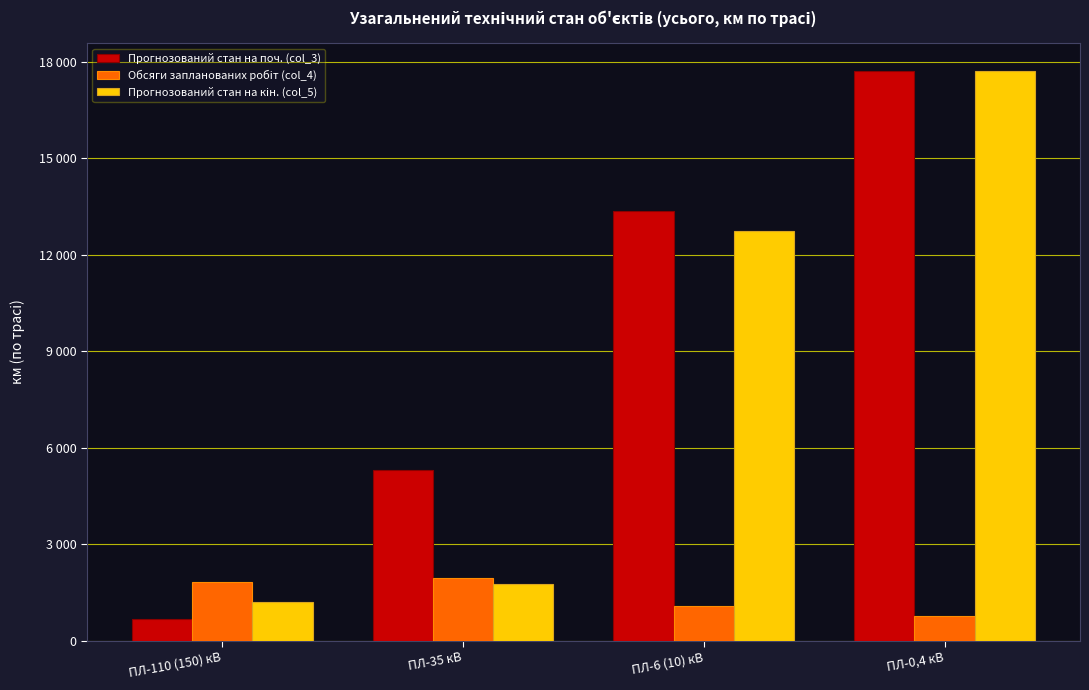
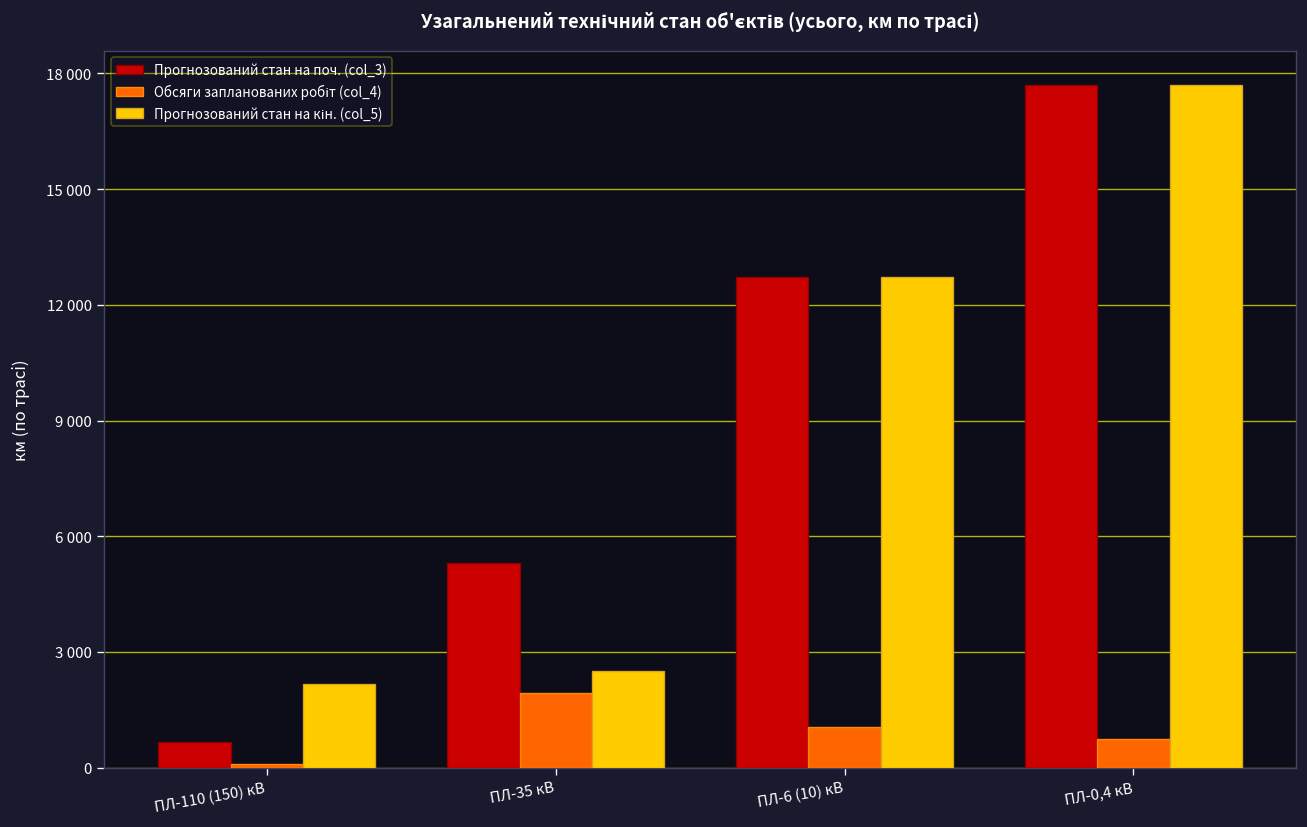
  {
    "Прогнозований стан на поч. (col_3)": {
      "ПЛ-110 (150) кВ": 700,
      "ПЛ-35 кВ": 5300,
-     "ПЛ-6 (10) кВ": 13400,
+     "ПЛ-6 (10) кВ": 12700,
      "ПЛ-0,4 кВ": 17700
    },
    "Обсяги запланованих робіт (col_4)": {
-     "ПЛ-110 (150) кВ": 1800,
+     "ПЛ-110 (150) кВ": 100,
      "ПЛ-35 кВ": 1900,
      "ПЛ-6 (10) кВ": 1100,
      "ПЛ-0,4 кВ": 800
    },
    "Прогнозований стан на кін. (col_5)": {
-     "ПЛ-110 (150) кВ": 1200,
-     "ПЛ-35 кВ": 1700,
+     "ПЛ-110 (150) кВ": 2200,
+     "ПЛ-35 кВ": 2500,
      "ПЛ-6 (10) кВ": 12700,
      "ПЛ-0,4 кВ": 17700
    }
  }
